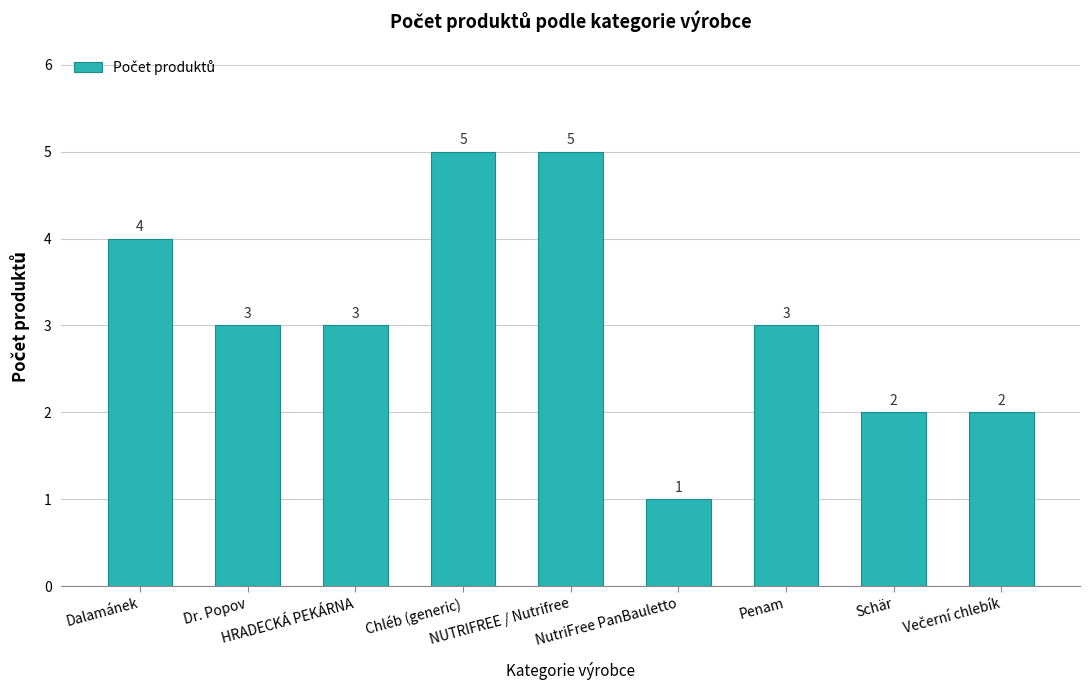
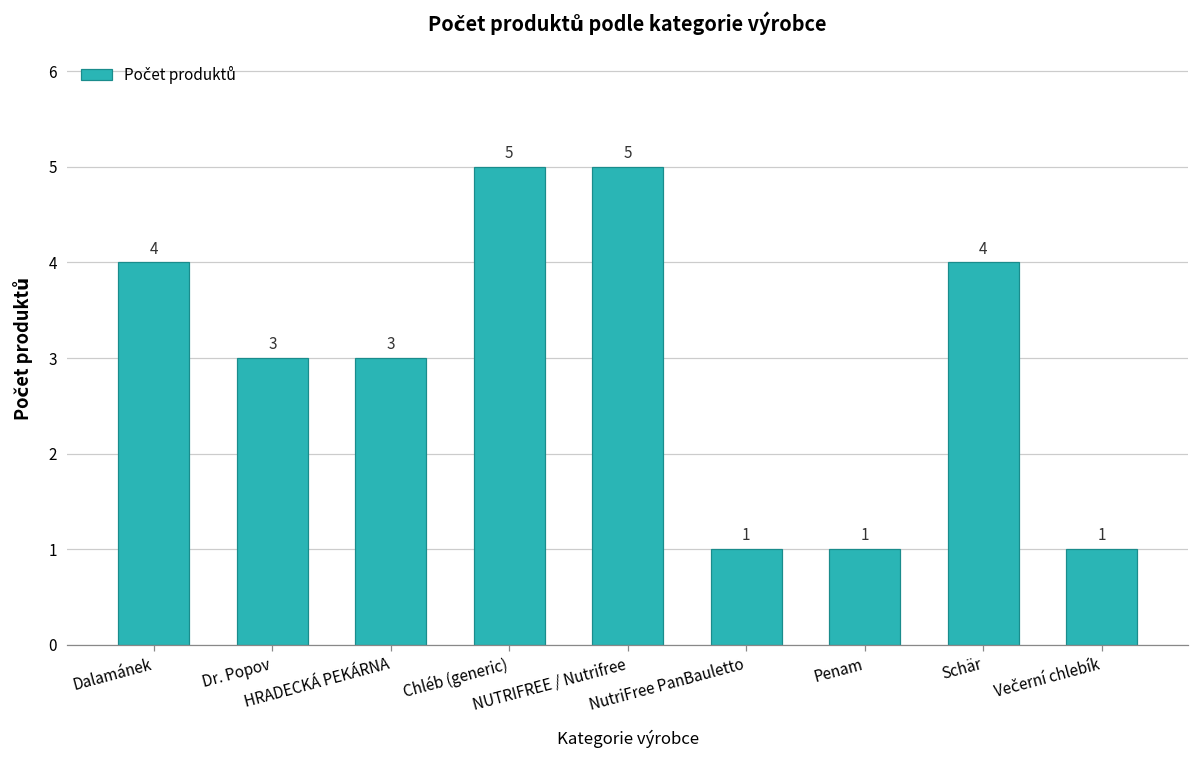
  {
    "Dalamánek": 4,
    "Dr. Popov": 3,
    "HRADECKÁ PEKÁRNA": 3,
    "Chléb (generic)": 5,
    "NUTRIFREE / Nutrifree": 5,
    "NutriFree PanBauletto": 1,
-   "Penam": 3,
-   "Schär": 2,
-   "Večerní chlebík": 2
+   "Penam": 1,
+   "Schär": 4,
+   "Večerní chlebík": 1
  }
